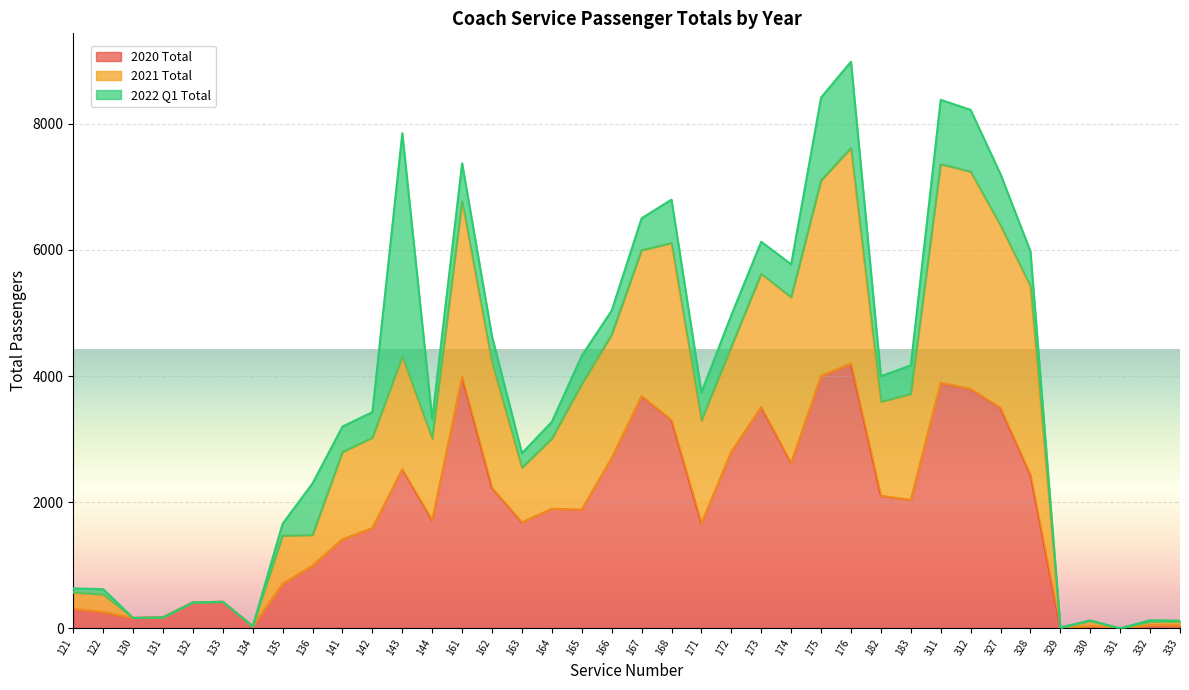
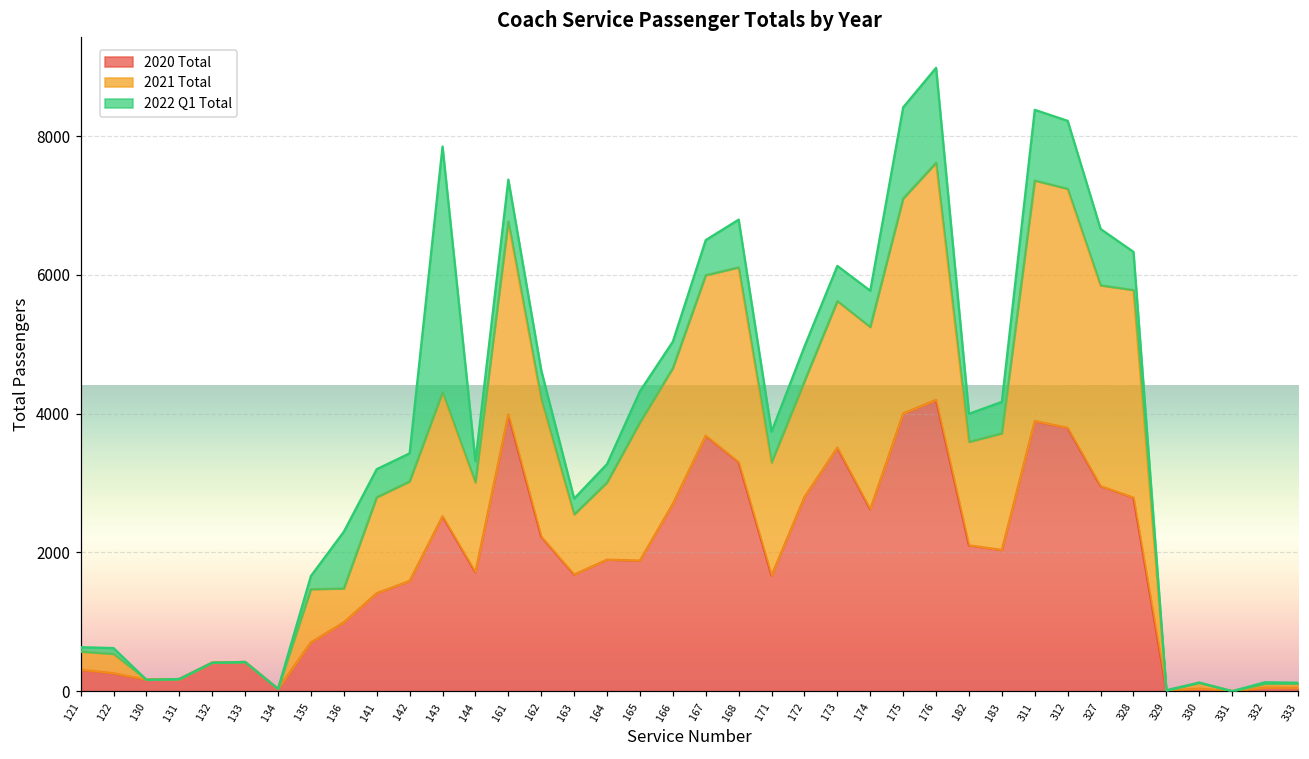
  {
    "2020 Total": {
      "121": 300,
      "122": 300,
      "135": 700,
      "136": 1000,
      "141": 1400,
      "142": 1600,
      "143": 2500,
      "144": 1700,
      "161": 4000,
      "162": 2200,
      "163": 1700,
      "164": 1900,
      "165": 1900,
      "166": 2700,
      "167": 3700,
      "168": 3300,
      "171": 1700,
      "172": 2800,
      "173": 3500,
      "174": 2600,
      "175": 4000,
      "176": 4200,
      "182": 2100,
      "183": 2000,
      "311": 3900,
      "312": 3800,
-     "327": 3500,
-     "328": 2400,
+     "327": 3000,
+     "328": 2800,
      "330": 0,
      "332": 100,
      "333": 0
    },
    "2021 Total": {
      "121": 300,
      "122": 300,
      "135": 800,
      "136": 500,
      "141": 1400,
      "142": 1400,
      "143": 1800,
      "144": 1300,
      "161": 2800,
      "162": 2000,
      "163": 900,
      "164": 1100,
      "165": 2000,
      "166": 2000,
      "167": 2300,
      "168": 2800,
      "171": 1600,
      "172": 1700,
      "173": 2100,
      "174": 2600,
      "175": 3100,
      "176": 3400,
      "182": 1500,
      "183": 1700,
      "311": 3500,
      "312": 3400,
      "327": 2900,
      "328": 3000
    },
    "2022 Q1 Total": {
      "121": 100,
      "122": 100,
      "135": 200,
      "136": 800,
      "141": 400,
      "142": 400,
      "143": 3500,
      "144": 300,
      "161": 600,
      "162": 400,
      "163": 200,
      "164": 300,
      "165": 400,
      "166": 400,
      "167": 500,
      "168": 700,
      "171": 400,
      "172": 500,
      "173": 500,
      "174": 500,
      "175": 1300,
      "176": 1400,
      "182": 400,
      "183": 500,
      "311": 1000,
      "312": 1000,
      "327": 800,
      "328": 600
    }
  }
